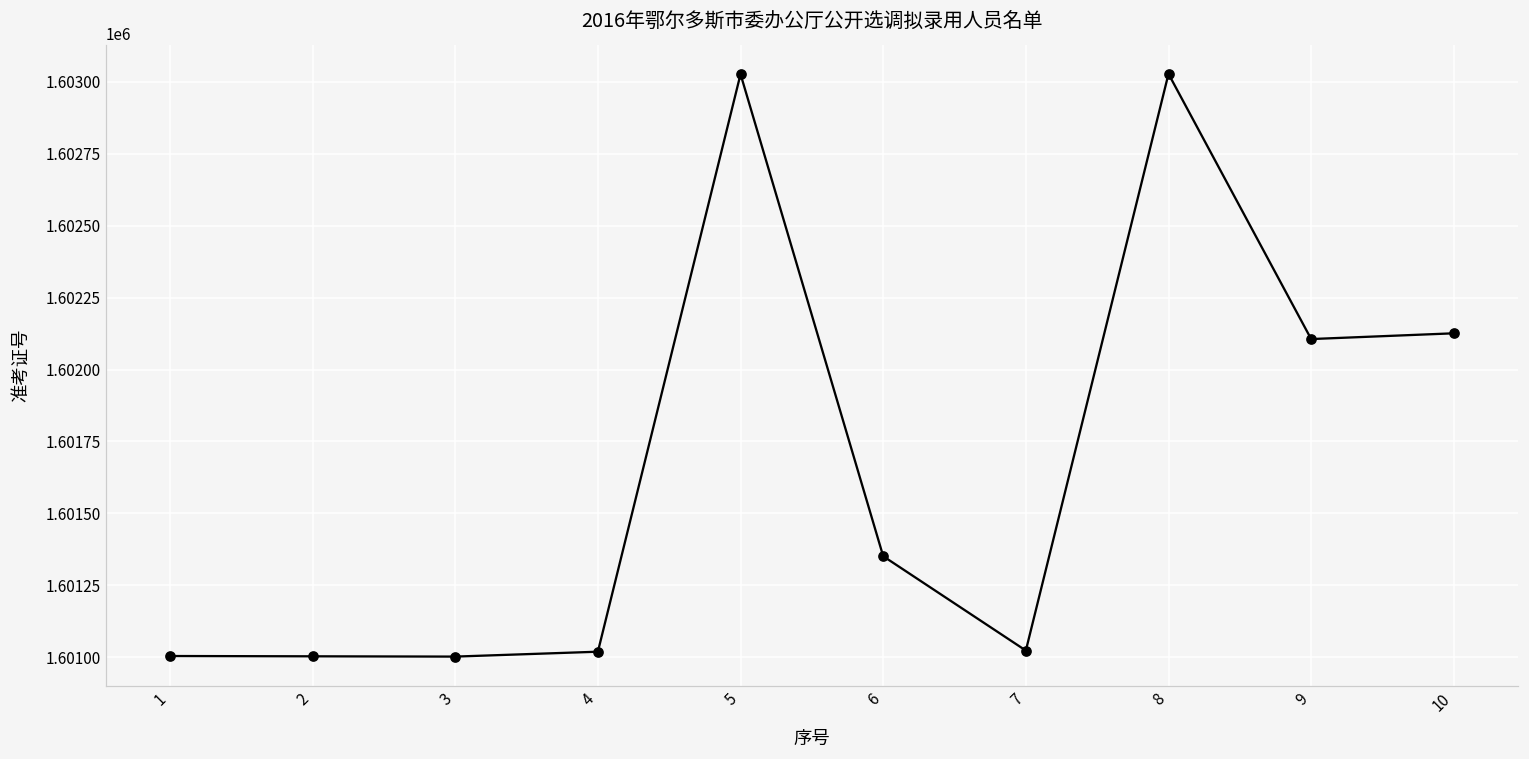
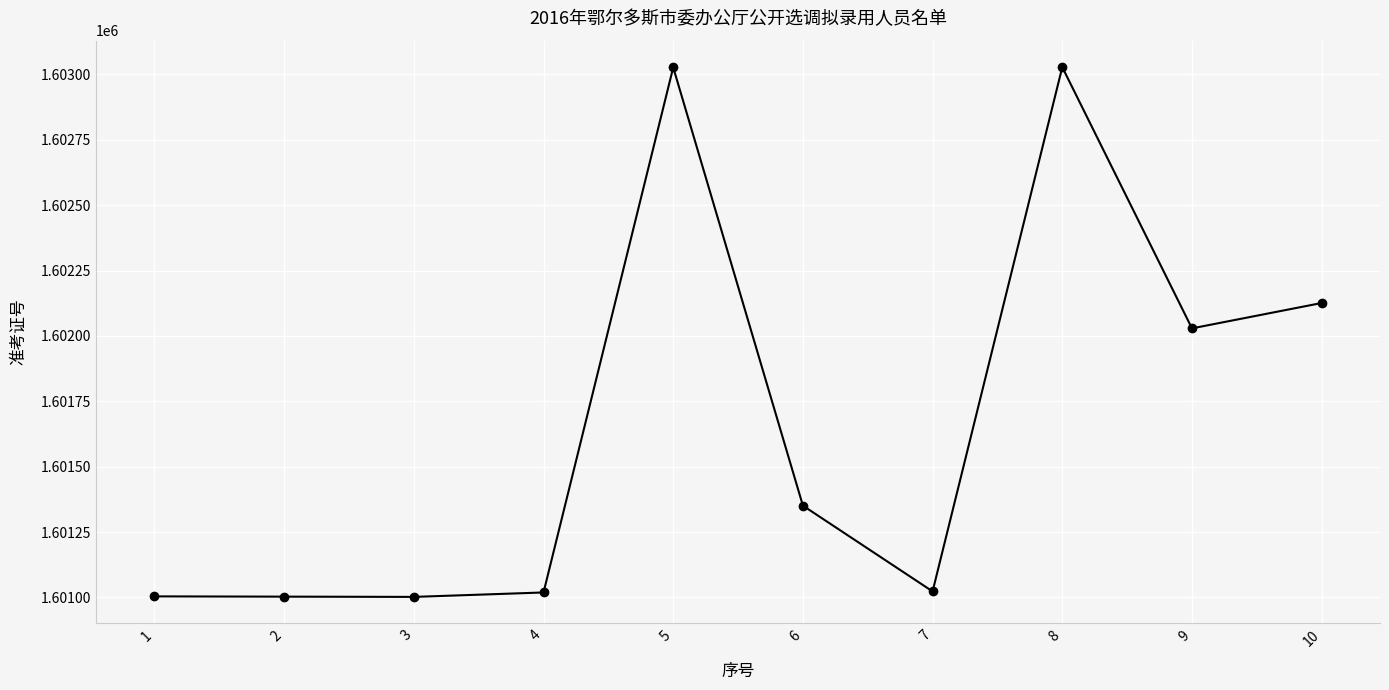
  {
    "1": 1601000,
    "2": 1601000,
    "3": 1601000,
    "4": 1601020,
    "5": 1603030,
    "6": 1601350,
    "7": 1601020,
    "8": 1603030,
-   "9": 1602110,
+   "9": 1602030,
    "10": 1602130
  }
